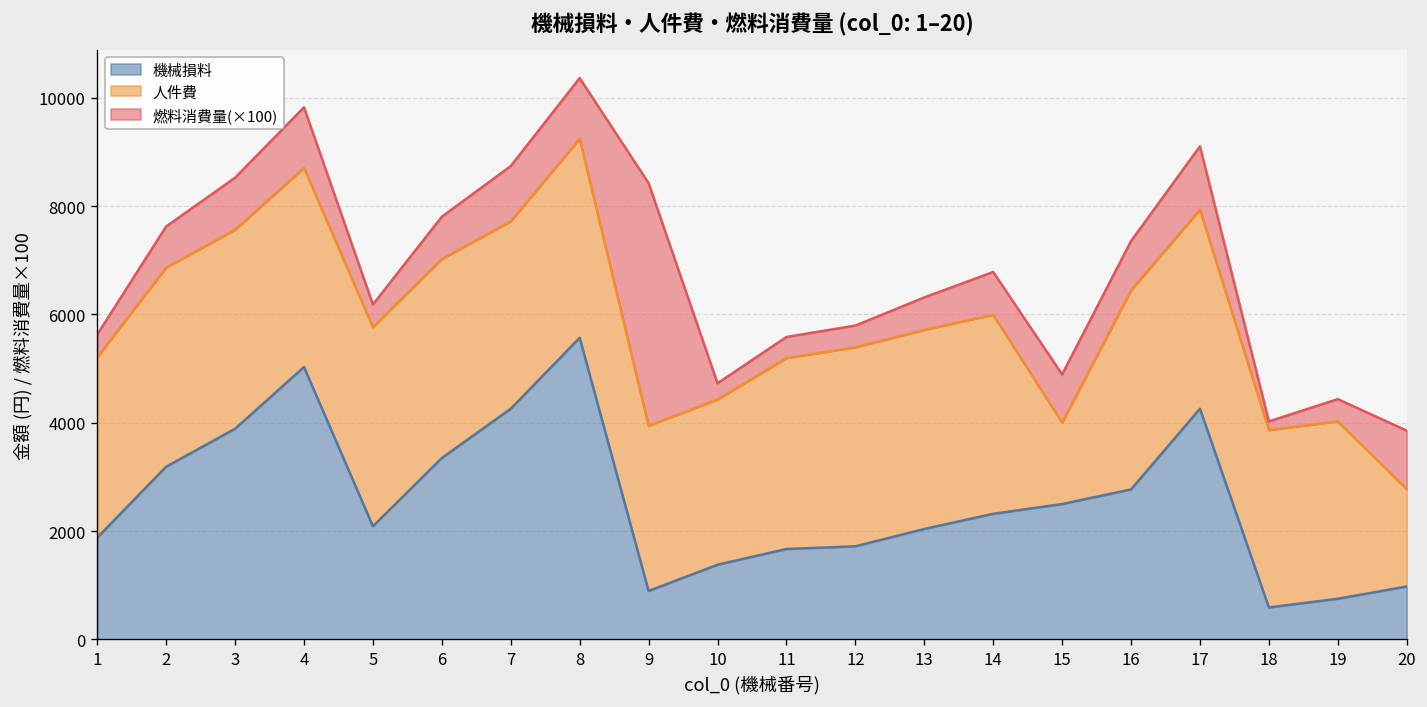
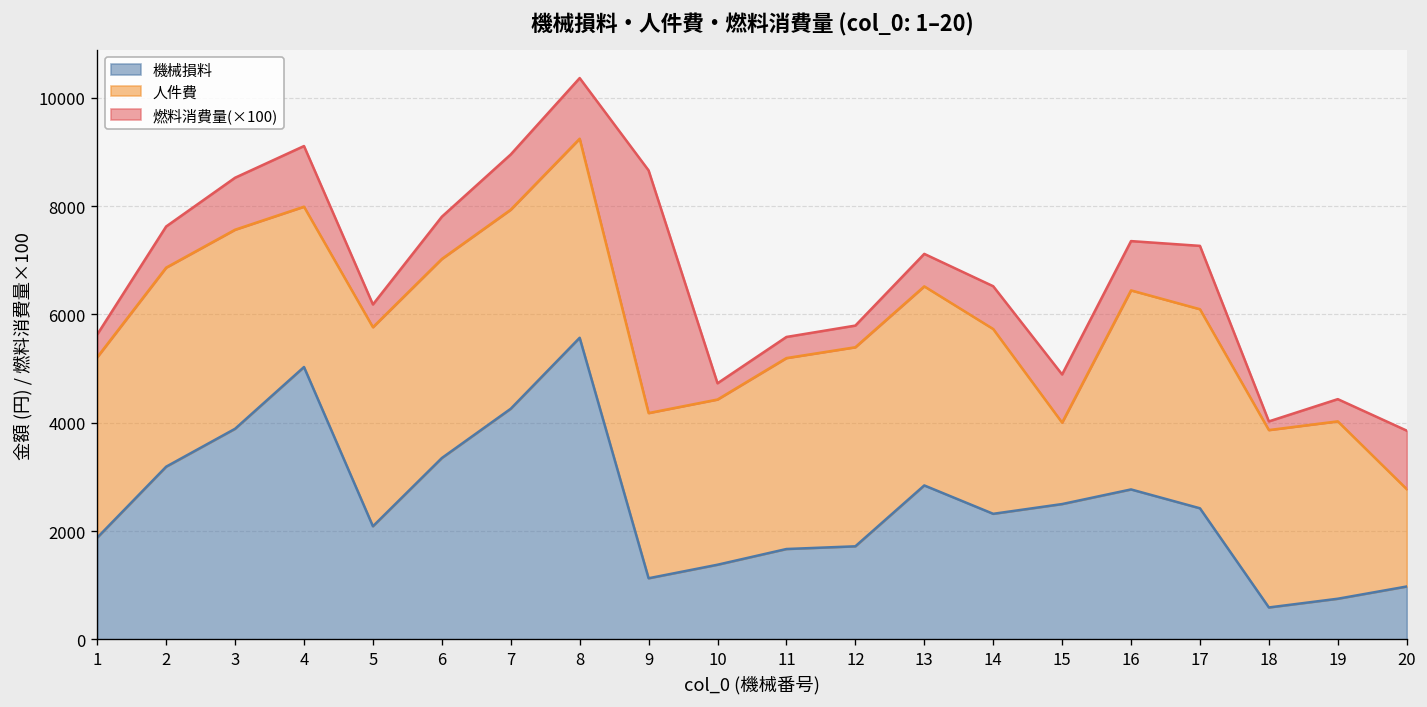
  {
    "機械損料": {
      "1": 1900,
      "2": 3200,
      "3": 3900,
      "4": 5000,
      "5": 2100,
      "6": 3400,
      "7": 4300,
      "8": 5600,
-     "9": 900,
+     "9": 1100,
      "10": 1400,
      "11": 1700,
      "12": 1700,
-     "13": 2000,
+     "13": 2800,
      "14": 2300,
      "15": 2500,
      "16": 2800,
-     "17": 4300,
+     "17": 2400,
      "18": 600,
      "19": 800,
      "20": 1000
    },
    "人件費": {
      "1": 3300,
      "2": 3700,
      "3": 3700,
-     "4": 3700,
+     "4": 3000,
      "5": 3700,
      "6": 3700,
-     "7": 3500,
+     "7": 3700,
      "8": 3700,
      "9": 3100,
      "10": 3100,
      "11": 3500,
      "12": 3700,
      "13": 3700,
-     "14": 3700,
+     "14": 3400,
      "15": 1500,
      "16": 3700,
      "17": 3700,
      "18": 3300,
      "19": 3300,
      "20": 1800
    },
    "燃料消費量(×100)": {
      "1": 400,
      "2": 800,
      "3": 1000,
      "4": 1100,
      "5": 400,
      "6": 800,
      "7": 1000,
      "8": 1100,
      "9": 4500,
      "10": 300,
      "11": 400,
      "12": 400,
      "13": 600,
      "14": 800,
      "15": 900,
      "16": 900,
      "17": 1200,
      "18": 200,
      "19": 400,
      "20": 1100
    }
  }
